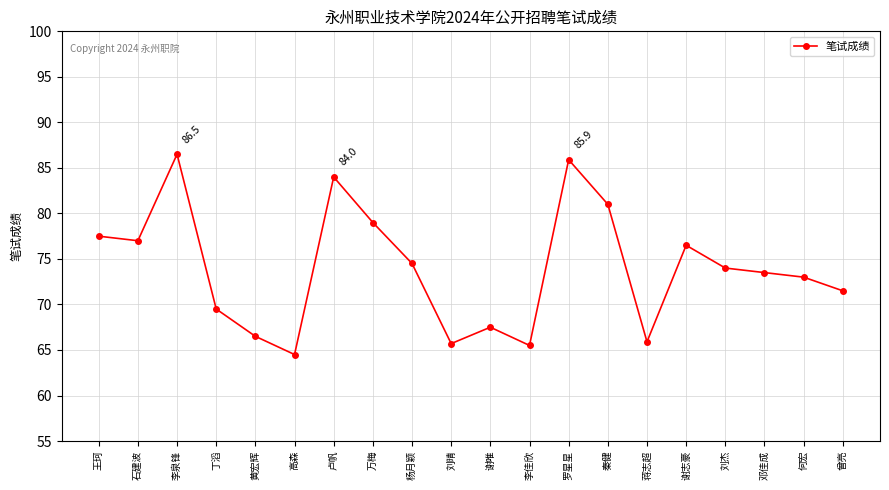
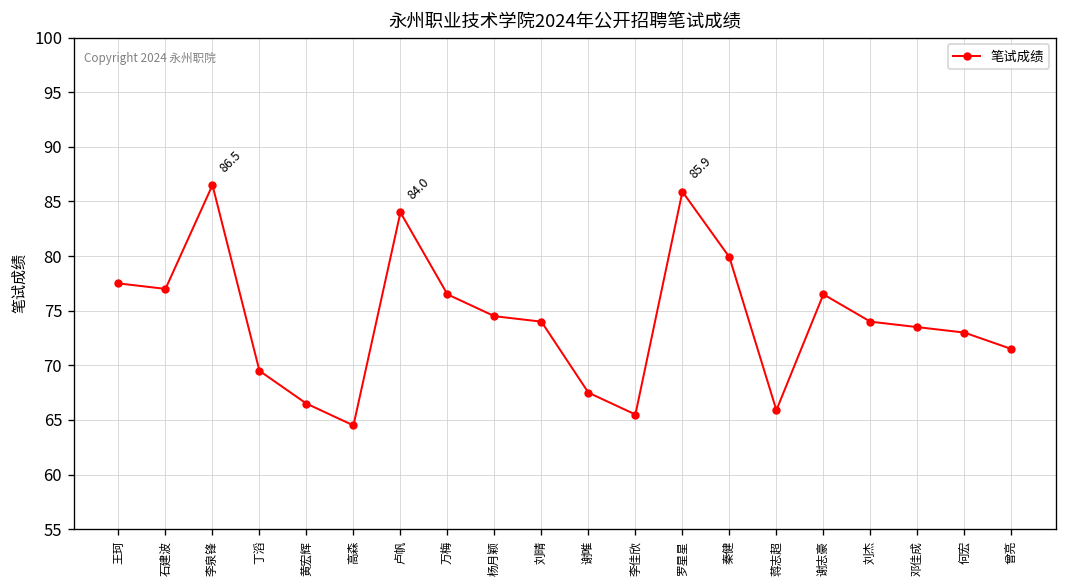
  {
    "王珂": 78,
    "石建波": 77,
    "丁滔": 70,
    "黄宏辉": 67,
    "高森": 65,
-   "万梅": 79,
+   "万梅": 77,
    "杨月颖": 75,
-   "刘晴": 66,
+   "刘晴": 74,
    "谢唯": 68,
    "李佳欣": 66,
-   "秦健": 81,
+   "秦健": 80,
    "蒋志超": 66,
    "谢志豪": 77,
    "刘杰": 74,
    "邓佳成": 74,
    "何宏": 73,
    "曾亮": 72
  }
